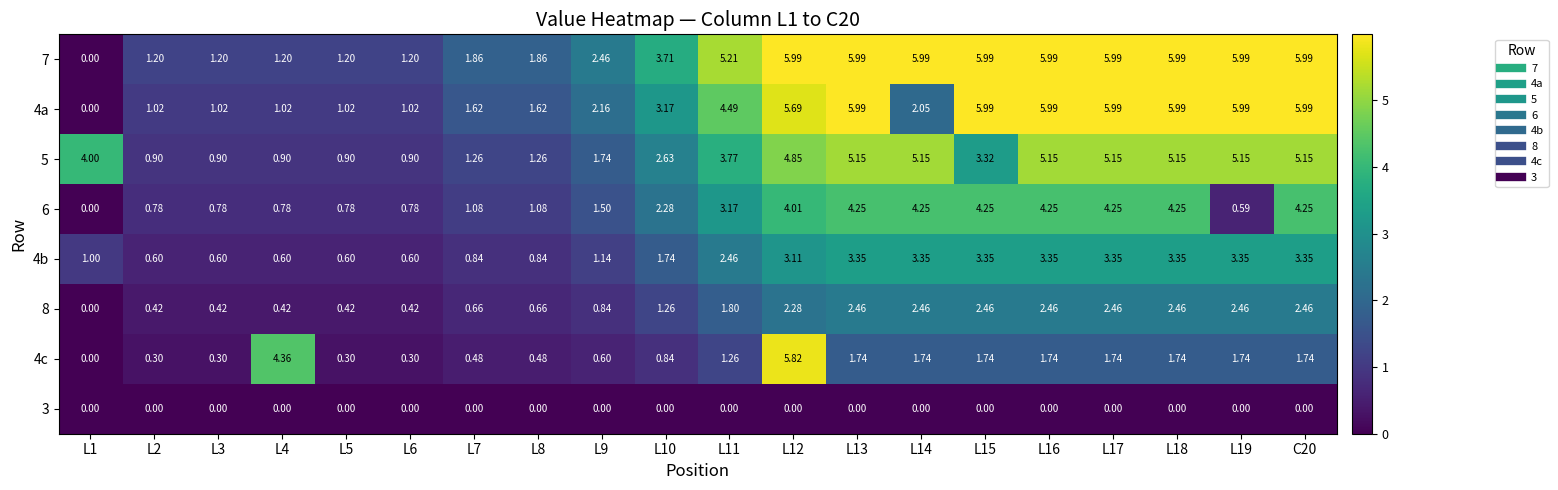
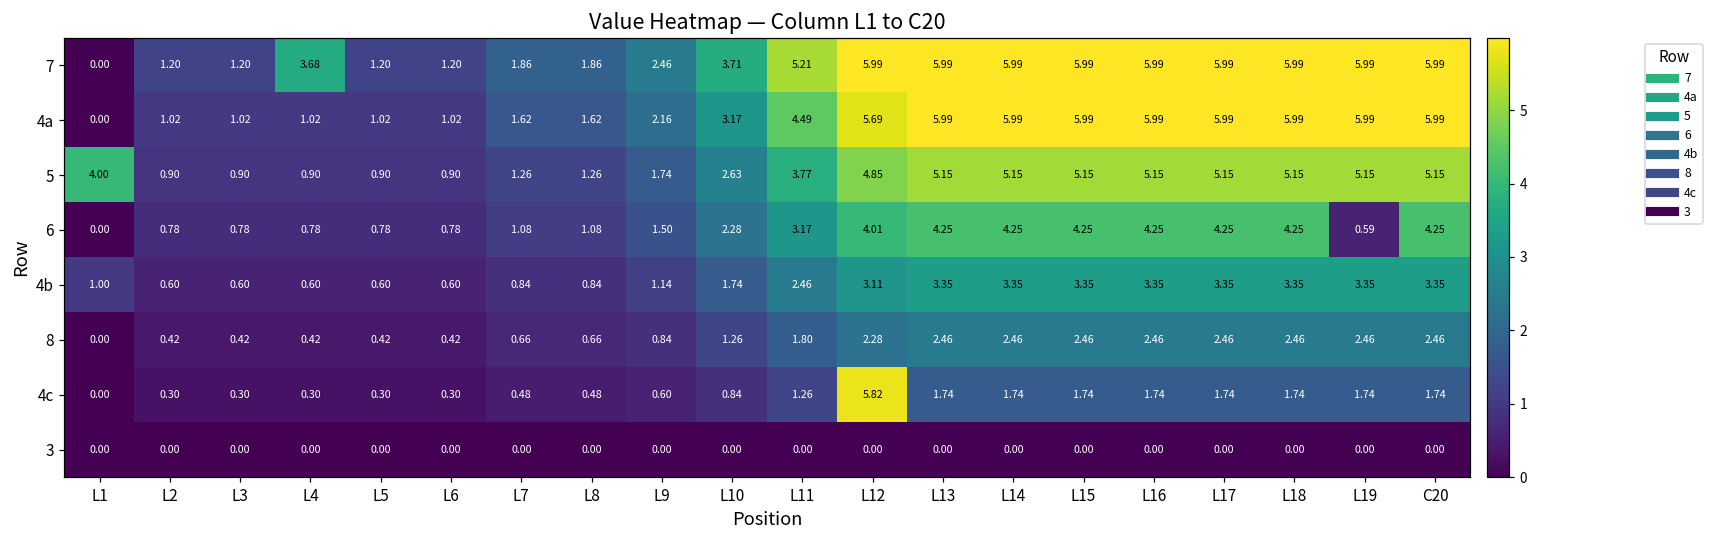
  {
    "7": {
      "L1": 0.00,
      "L2": 1.20,
      "L3": 1.20,
-     "L4": 1.20,
+     "L4": 3.68,
      "L5": 1.20,
      "L6": 1.20,
      "L7": 1.86,
      "L8": 1.86,
      "L9": 2.46,
      "L10": 3.71,
      "L11": 5.21,
      "L12": 5.99,
      "L13": 5.99,
      "L14": 5.99,
      "L15": 5.99,
      "L16": 5.99,
      "L17": 5.99,
      "L18": 5.99,
      "L19": 5.99,
      "C20": 5.99
    },
    "4a": {
      "L1": 0.00,
      "L2": 1.02,
      "L3": 1.02,
      "L4": 1.02,
      "L5": 1.02,
      "L6": 1.02,
      "L7": 1.62,
      "L8": 1.62,
      "L9": 2.16,
      "L10": 3.17,
      "L11": 4.49,
      "L12": 5.69,
      "L13": 5.99,
-     "L14": 2.05,
+     "L14": 5.99,
      "L15": 5.99,
      "L16": 5.99,
      "L17": 5.99,
      "L18": 5.99,
      "L19": 5.99,
      "C20": 5.99
    },
    "5": {
      "L1": 4.00,
      "L2": 0.90,
      "L3": 0.90,
      "L4": 0.90,
      "L5": 0.90,
      "L6": 0.90,
      "L7": 1.26,
      "L8": 1.26,
      "L9": 1.74,
      "L10": 2.63,
      "L11": 3.77,
      "L12": 4.85,
      "L13": 5.15,
      "L14": 5.15,
-     "L15": 3.32,
+     "L15": 5.15,
      "L16": 5.15,
      "L17": 5.15,
      "L18": 5.15,
      "L19": 5.15,
      "C20": 5.15
    },
    "6": {
      "L1": 0.00,
      "L2": 0.78,
      "L3": 0.78,
      "L4": 0.78,
      "L5": 0.78,
      "L6": 0.78,
      "L7": 1.08,
      "L8": 1.08,
      "L9": 1.50,
      "L10": 2.28,
      "L11": 3.17,
      "L12": 4.01,
      "L13": 4.25,
      "L14": 4.25,
      "L15": 4.25,
      "L16": 4.25,
      "L17": 4.25,
      "L18": 4.25,
      "L19": 0.59,
      "C20": 4.25
    },
    "4b": {
      "L1": 1.00,
      "L2": 0.60,
      "L3": 0.60,
      "L4": 0.60,
      "L5": 0.60,
      "L6": 0.60,
      "L7": 0.84,
      "L8": 0.84,
      "L9": 1.14,
      "L10": 1.74,
      "L11": 2.46,
      "L12": 3.11,
      "L13": 3.35,
      "L14": 3.35,
      "L15": 3.35,
      "L16": 3.35,
      "L17": 3.35,
      "L18": 3.35,
      "L19": 3.35,
      "C20": 3.35
    },
    "8": {
      "L1": 0.00,
      "L2": 0.42,
      "L3": 0.42,
      "L4": 0.42,
      "L5": 0.42,
      "L6": 0.42,
      "L7": 0.66,
      "L8": 0.66,
      "L9": 0.84,
      "L10": 1.26,
      "L11": 1.80,
      "L12": 2.28,
      "L13": 2.46,
      "L14": 2.46,
      "L15": 2.46,
      "L16": 2.46,
      "L17": 2.46,
      "L18": 2.46,
      "L19": 2.46,
      "C20": 2.46
    },
    "4c": {
      "L1": 0.00,
      "L2": 0.30,
      "L3": 0.30,
-     "L4": 4.36,
+     "L4": 0.30,
      "L5": 0.30,
      "L6": 0.30,
      "L7": 0.48,
      "L8": 0.48,
      "L9": 0.60,
      "L10": 0.84,
      "L11": 1.26,
      "L12": 5.82,
      "L13": 1.74,
      "L14": 1.74,
      "L15": 1.74,
      "L16": 1.74,
      "L17": 1.74,
      "L18": 1.74,
      "L19": 1.74,
      "C20": 1.74
    },
    "3": {
      "L1": 0.00,
      "L2": 0.00,
      "L3": 0.00,
      "L4": 0.00,
      "L5": 0.00,
      "L6": 0.00,
      "L7": 0.00,
      "L8": 0.00,
      "L9": 0.00,
      "L10": 0.00,
      "L11": 0.00,
      "L12": 0.00,
      "L13": 0.00,
      "L14": 0.00,
      "L15": 0.00,
      "L16": 0.00,
      "L17": 0.00,
      "L18": 0.00,
      "L19": 0.00,
      "C20": 0.00
    }
  }
